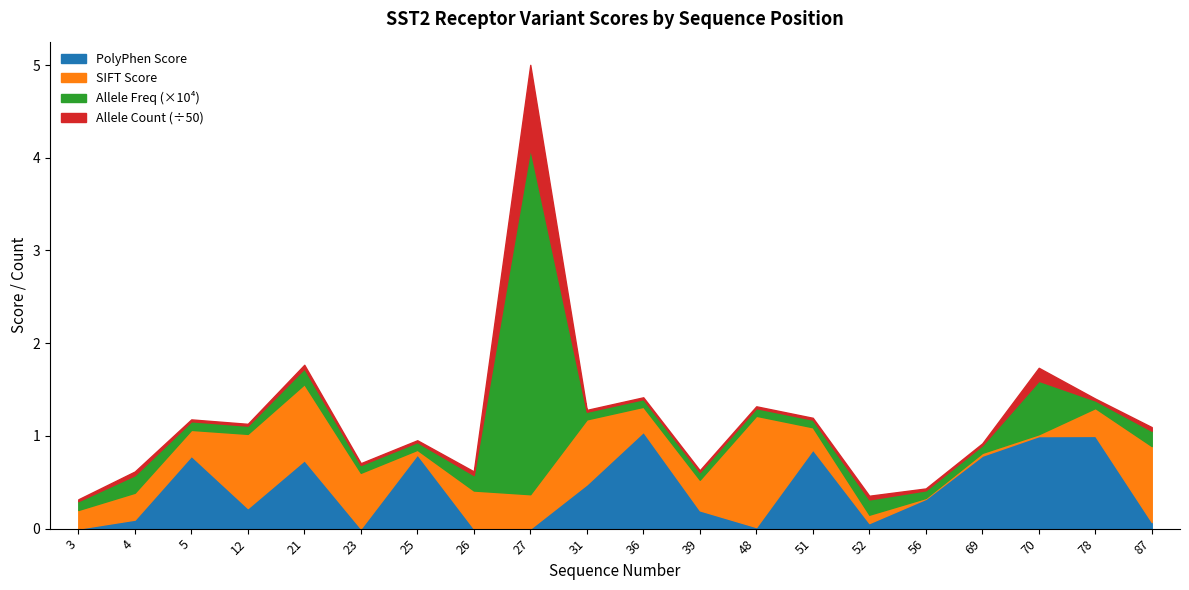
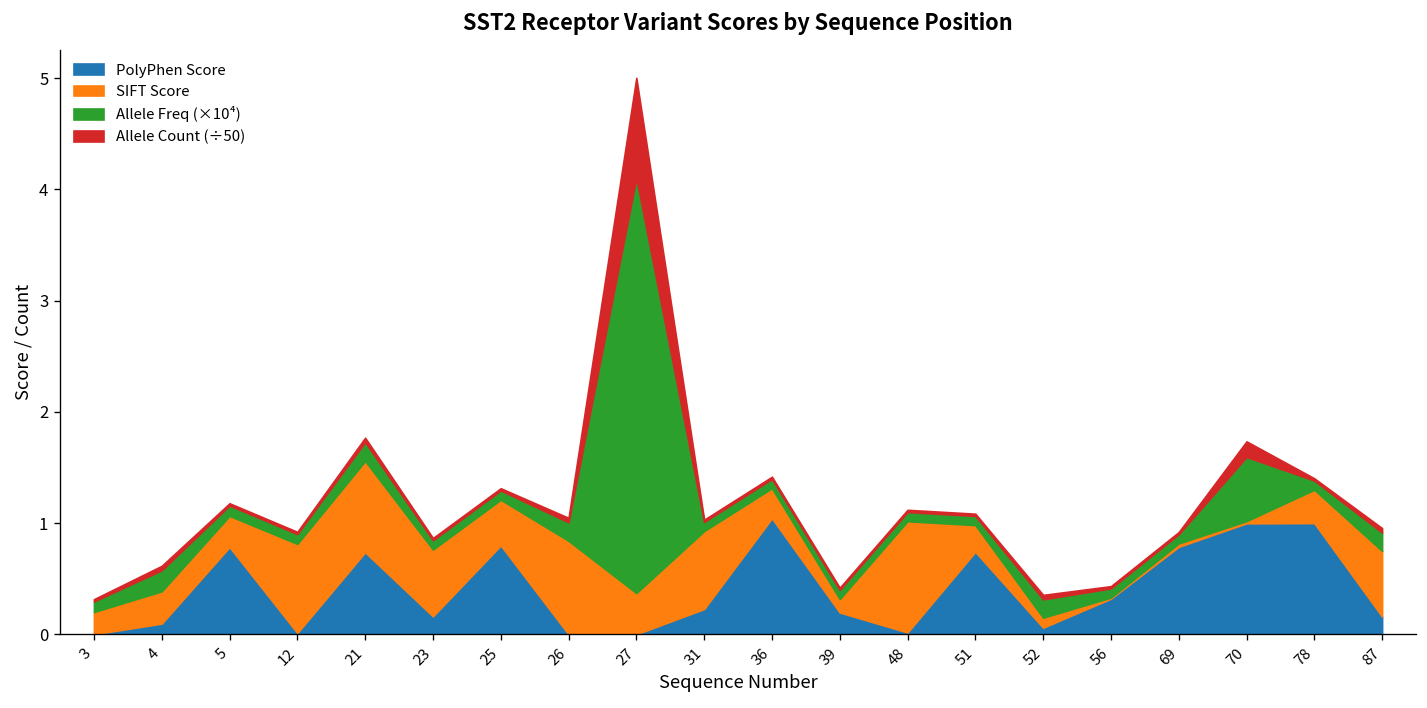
  {
    "PolyPhen Score": {
-     "12": 0.2,
-     "23": 0.0,
-     "31": 0.5,
-     "51": 0.9,
-     "87": 0.1
+     "12": 0.0,
+     "23": 0.2,
+     "31": 0.2,
+     "51": 0.7,
+     "87": 0.2
    },
    "SIFT Score": {
-     "25": 0.1,
-     "26": 0.4,
-     "39": 0.3,
-     "48": 1.2,
-     "87": 0.8
+     "25": 0.4,
+     "26": 0.8,
+     "39": 0.1,
+     "48": 1.0,
+     "87": 0.6
    },
    "Allele Count (÷50)": {
      "4": 0.0,
      "21": 0.0,
      "26": 0.0,
      "27": 0.9,
      "52": 0.0,
      "70": 0.1,
      "87": 0.0
    }
  }
